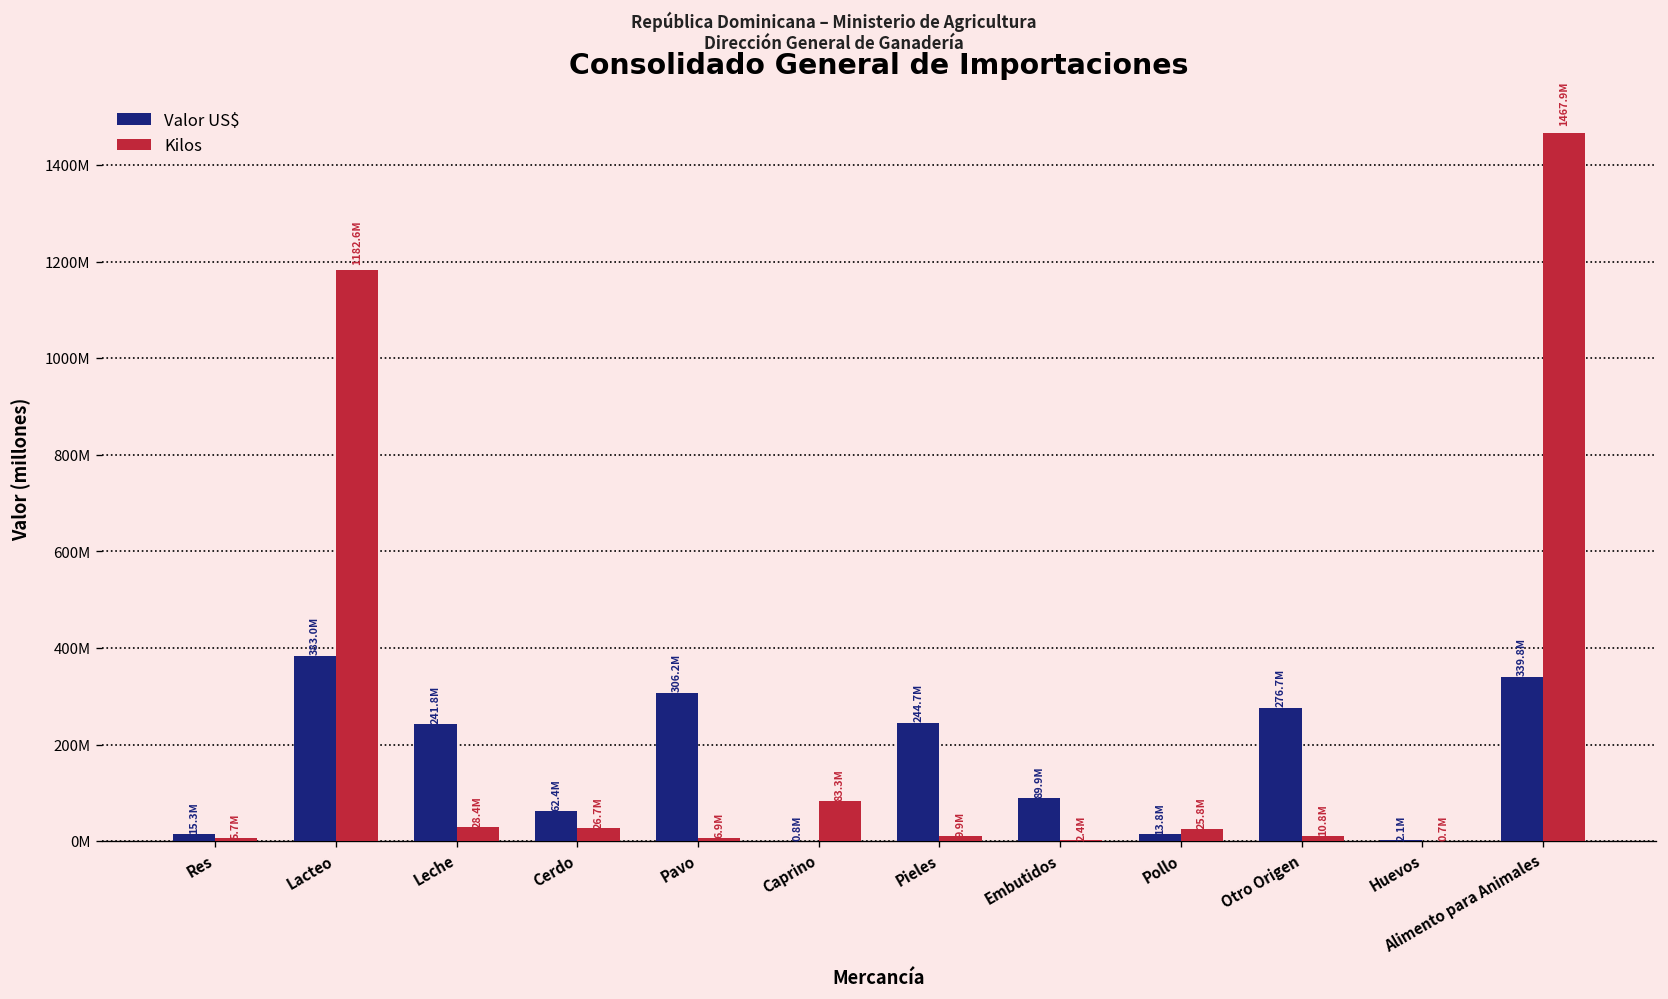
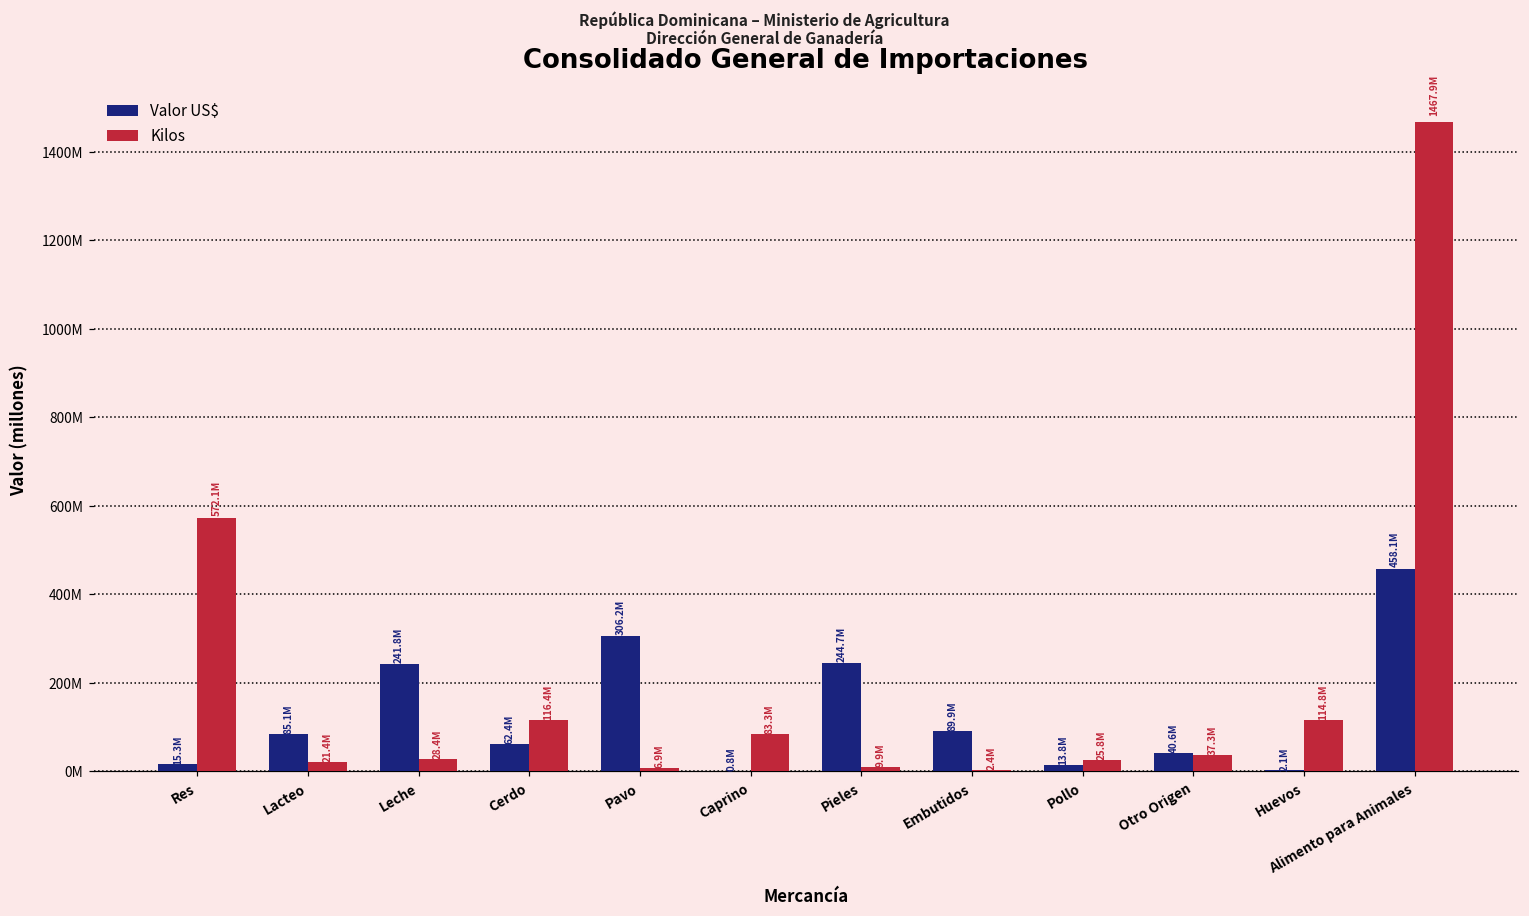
  {
    "Valor US$": {
      "Res": "15.3M",
-     "Lacteo": "383.0M",
+     "Lacteo": "85.1M",
      "Leche": "241.8M",
      "Cerdo": "62.4M",
      "Pavo": "306.2M",
      "Caprino": "0.8M",
      "Pieles": "244.7M",
      "Embutidos": "89.9M",
      "Pollo": "13.8M",
-     "Otro Origen": "276.7M",
+     "Otro Origen": "40.6M",
      "Huevos": "2.1M",
-     "Alimento para Animales": "339.8M"
+     "Alimento para Animales": "458.1M"
    },
    "Kilos": {
-     "Res": "5.7M",
-     "Lacteo": "1182.6M",
+     "Res": "572.1M",
+     "Lacteo": "21.4M",
      "Leche": "28.4M",
-     "Cerdo": "26.7M",
+     "Cerdo": "116.4M",
      "Pavo": "6.9M",
      "Caprino": "83.3M",
      "Pieles": "9.9M",
      "Embutidos": "2.4M",
      "Pollo": "25.8M",
-     "Otro Origen": "10.8M",
-     "Huevos": "0.7M",
+     "Otro Origen": "37.3M",
+     "Huevos": "114.8M",
      "Alimento para Animales": "1467.9M"
    }
  }
